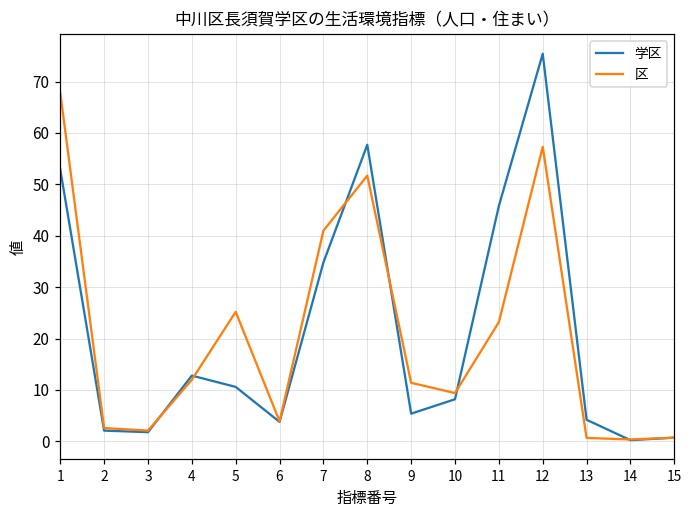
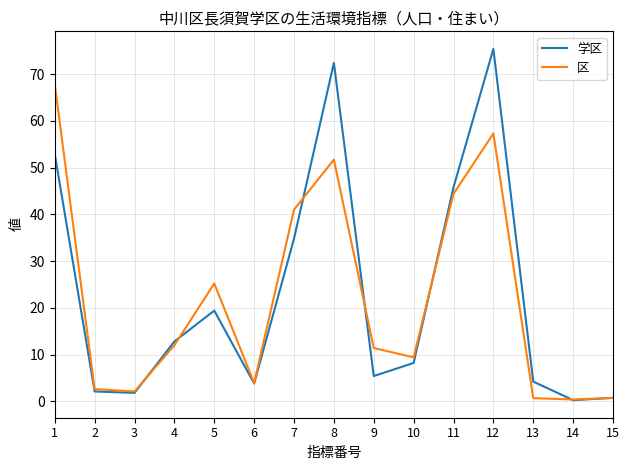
  {
    "学区": {
      "1": 53,
      "4": 13,
-     "5": 11,
+     "5": 19,
      "7": 35,
-     "8": 58,
+     "8": 72,
      "9": 5,
      "10": 8,
      "11": 46,
      "12": 75,
      "13": 4
    },
    "区": {
      "1": 68,
      "4": 12,
      "5": 25,
      "7": 41,
      "8": 52,
      "9": 11,
      "10": 9,
-     "11": 23,
+     "11": 44,
      "12": 57,
      "13": 1
    }
  }
